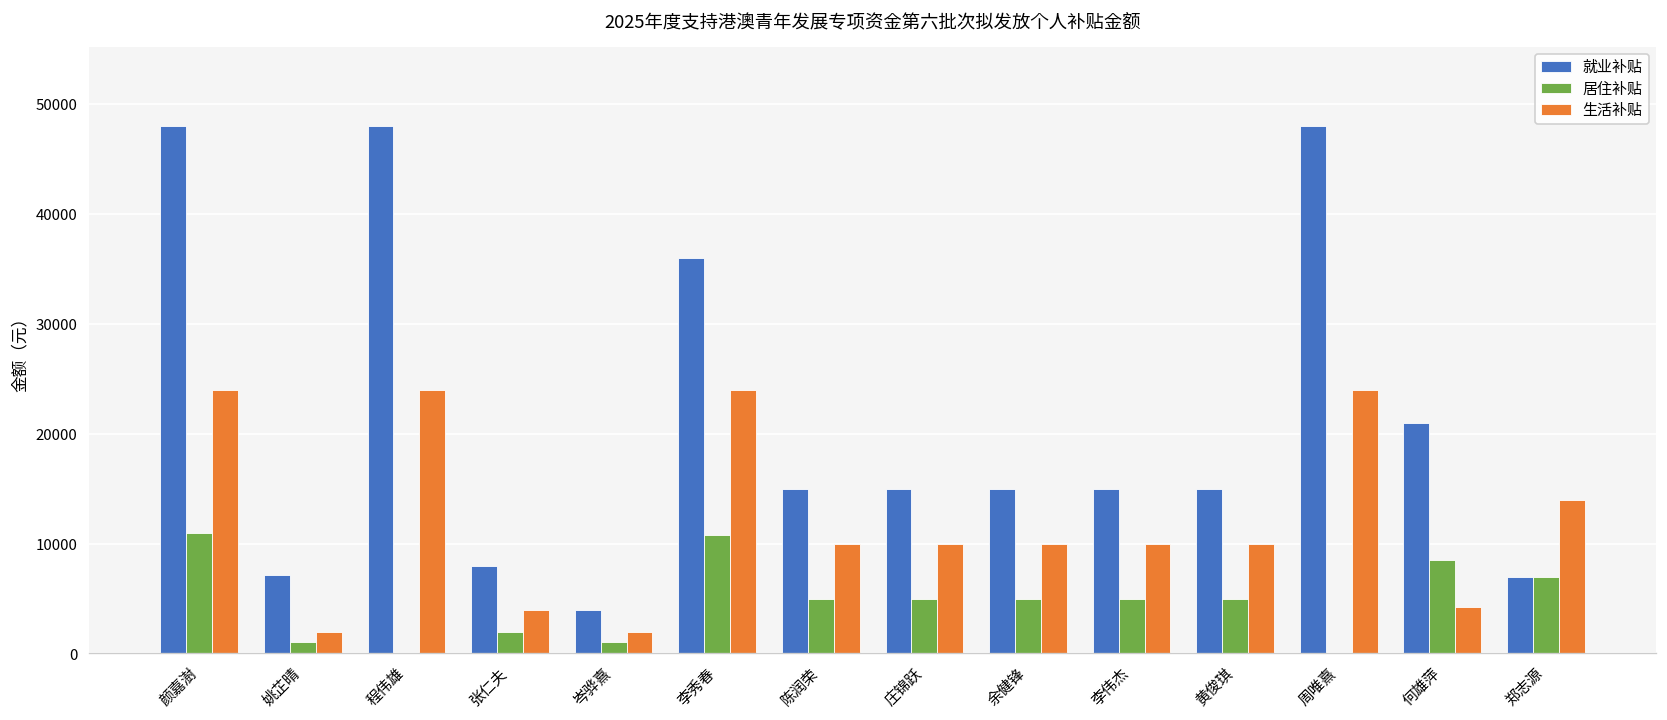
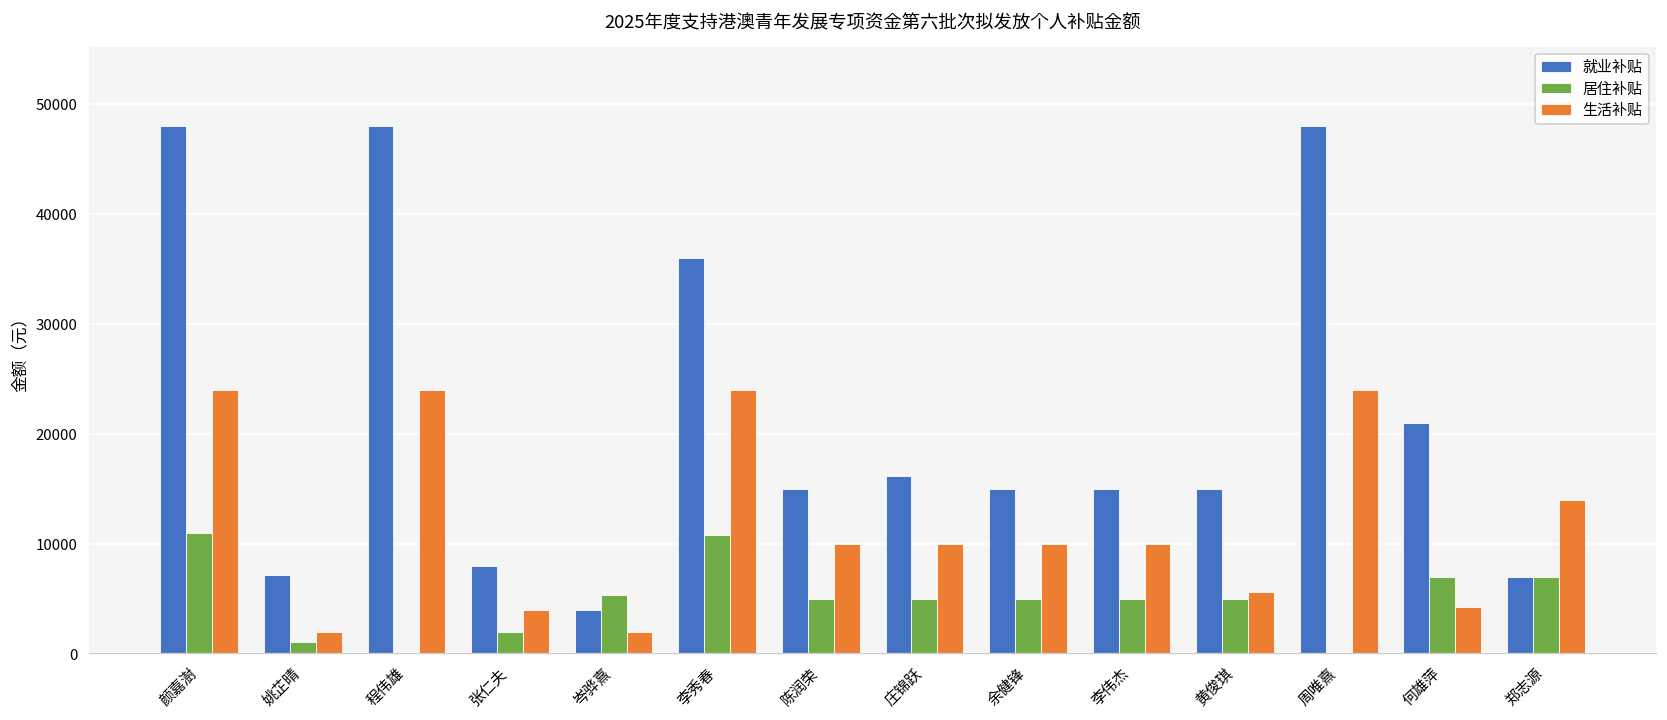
  {
    "就业补贴": {
      "颜嘉澍": 48000,
      "姚芷晴": 7000,
      "程伟雄": 48000,
      "张仁夫": 8000,
      "岑骅熹": 4000,
      "李秀春": 36000,
      "陈润荣": 15000,
-     "庄锦跃": 15000,
+     "庄锦跃": 16000,
      "余健锋": 15000,
      "李伟杰": 15000,
      "黄俊琪": 15000,
      "周唯熹": 48000,
      "何雄萍": 21000,
      "郑志源": 7000
    },
    "居住补贴": {
      "颜嘉澍": 11000,
      "姚芷晴": 1000,
      "程伟雄": 0,
      "张仁夫": 2000,
-     "岑骅熹": 1000,
+     "岑骅熹": 5000,
      "李秀春": 11000,
      "陈润荣": 5000,
      "庄锦跃": 5000,
      "余健锋": 5000,
      "李伟杰": 5000,
      "黄俊琪": 5000,
      "周唯熹": 0,
-     "何雄萍": 9000,
+     "何雄萍": 7000,
      "郑志源": 7000
    },
    "生活补贴": {
      "颜嘉澍": 24000,
      "姚芷晴": 2000,
      "程伟雄": 24000,
      "张仁夫": 4000,
      "岑骅熹": 2000,
      "李秀春": 24000,
      "陈润荣": 10000,
      "庄锦跃": 10000,
      "余健锋": 10000,
      "李伟杰": 10000,
-     "黄俊琪": 10000,
+     "黄俊琪": 6000,
      "周唯熹": 24000,
      "何雄萍": 4000,
      "郑志源": 14000
    }
  }
